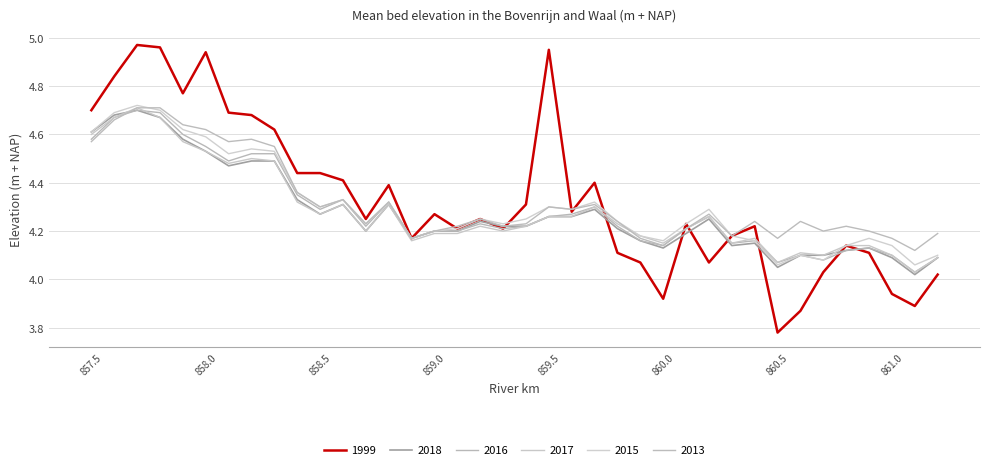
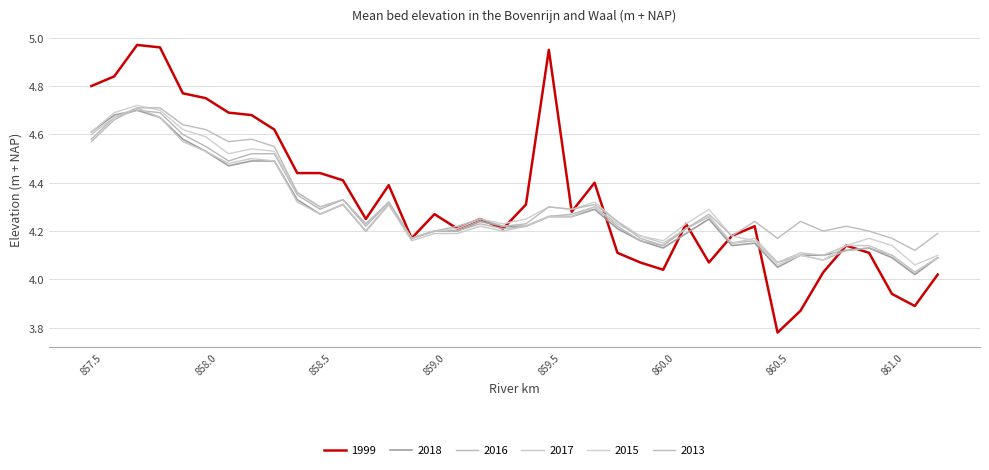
  {
    "1999": {
-     "857.5": 4.7,
-     "858.0": 4.94,
+     "857.5": 4.8,
+     "858.0": 4.75,
      "858.5": 4.44,
      "859.0": 4.27,
      "859.5": 4.95,
-     "860.0": 3.92,
+     "860.0": 4.04,
      "860.5": 3.78,
      "861.0": 3.94
    }
  }
